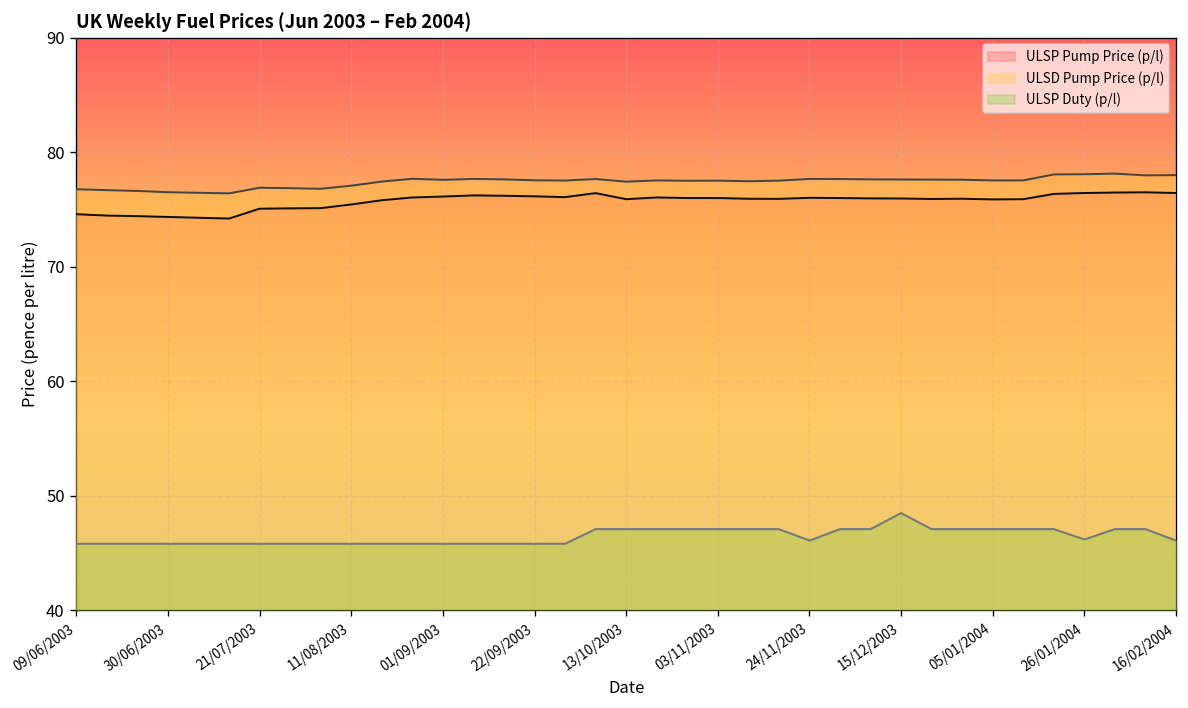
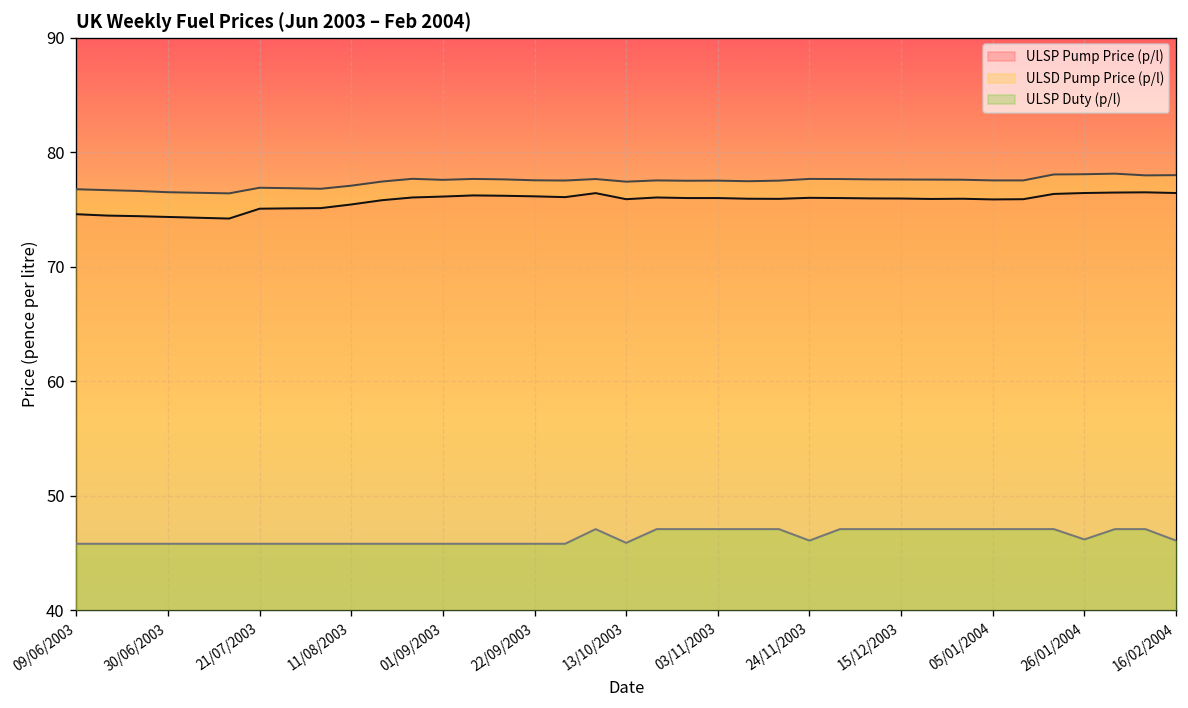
  {
    "ULSP Duty (p/l)": {
      "09/06/2003": 46,
      "30/06/2003": 46,
      "21/07/2003": 46,
      "11/08/2003": 46,
      "01/09/2003": 46,
      "22/09/2003": 46,
-     "13/10/2003": 47,
+     "13/10/2003": 46,
      "03/11/2003": 47,
      "24/11/2003": 46,
-     "15/12/2003": 49,
+     "15/12/2003": 47,
      "05/01/2004": 47,
      "26/01/2004": 46,
      "16/02/2004": 46
    }
  }
